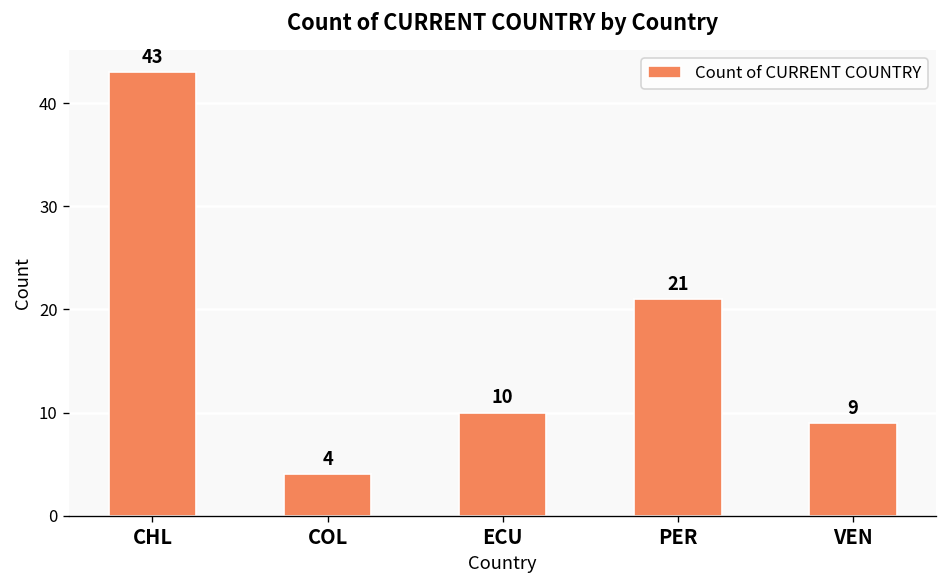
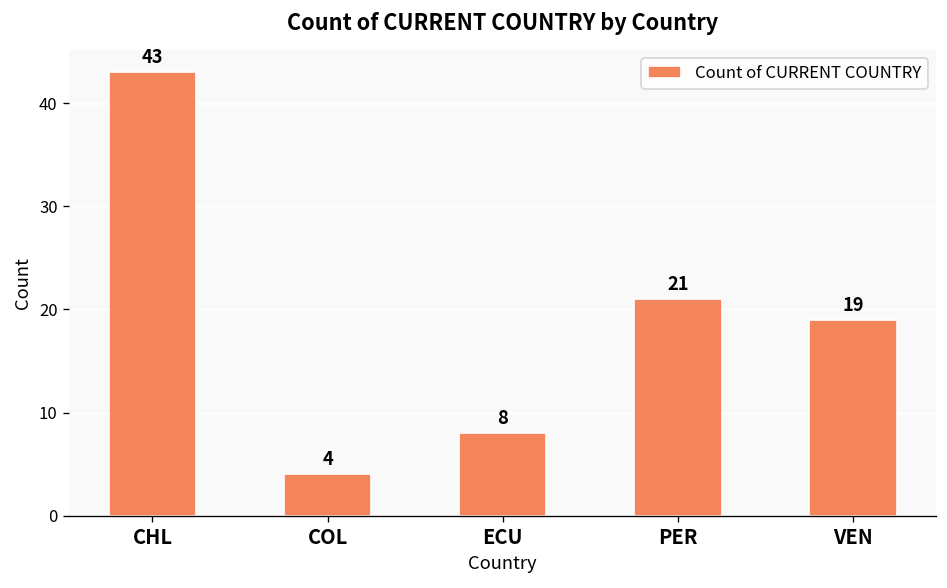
  {
    "CHL": 43,
    "COL": 4,
-   "ECU": 10,
+   "ECU": 8,
    "PER": 21,
-   "VEN": 9
+   "VEN": 19
  }
